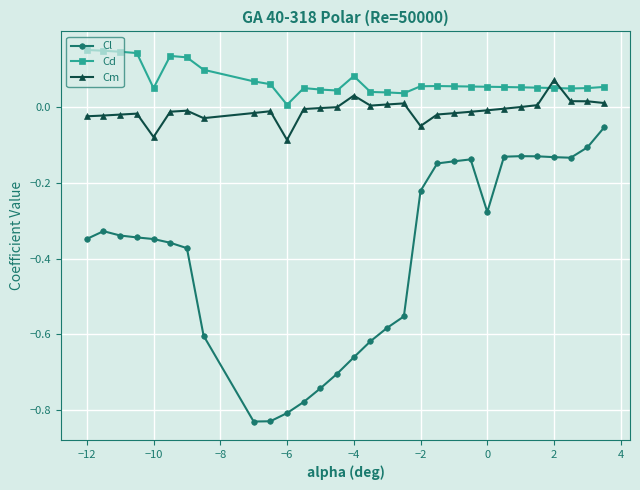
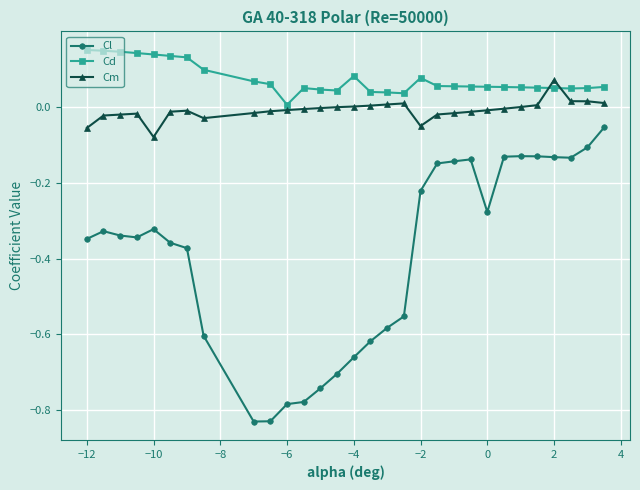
  {
    "Cl": {
      "−12": -0.35,
-     "−10": -0.35,
-     "−6": -0.81,
+     "−10": -0.32,
+     "−6": -0.78,
      "−4": -0.66,
      "−2": -0.22,
      "0": -0.28,
      "2": -0.13
    },
    "Cd": {
-     "−10": 0.05,
+     "−10": 0.14,
      "−6": 0.01,
      "−4": 0.08,
-     "−2": 0.06,
+     "−2": 0.08,
      "0": 0.05,
      "2": 0.05
    },
    "Cm": {
-     "−12": -0.02,
+     "−12": -0.06,
      "−10": -0.08,
-     "−6": -0.09,
-     "−4": 0.03,
+     "−6": -0.01,
+     "−4": 0.00,
      "−2": -0.05,
      "0": -0.01,
      "2": 0.07
    }
  }
